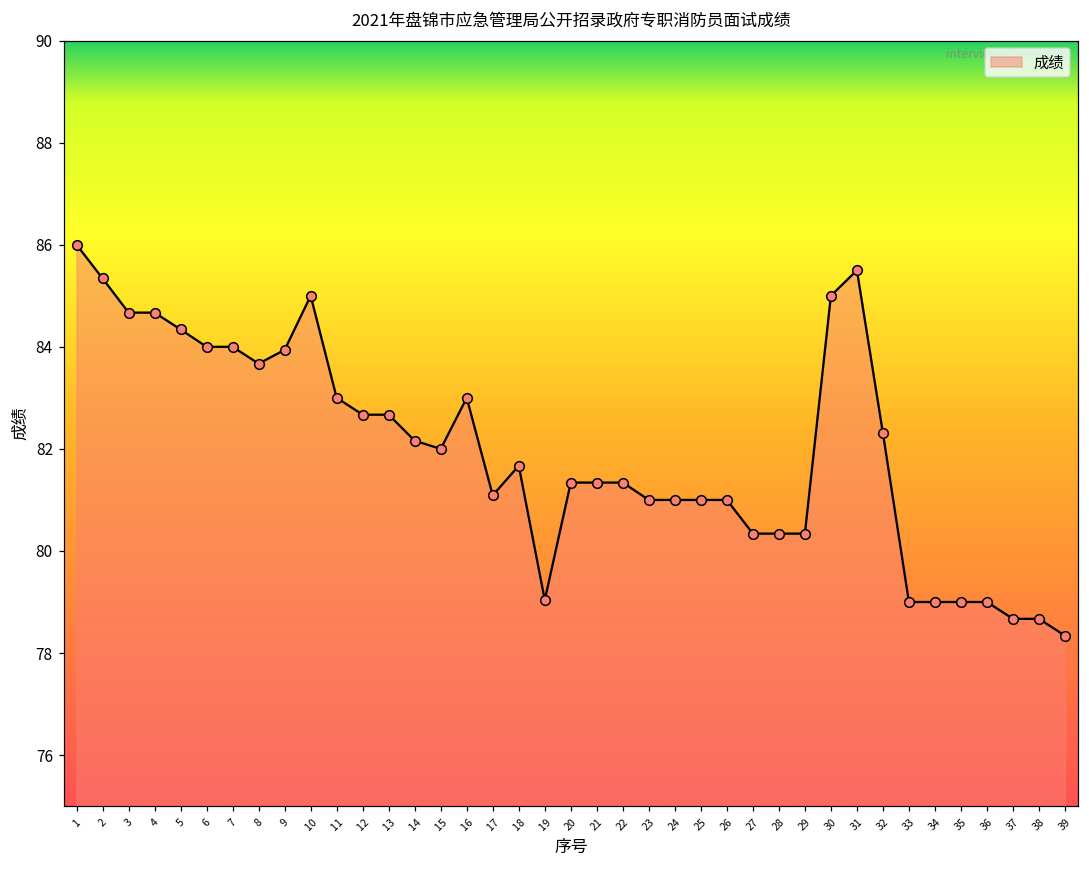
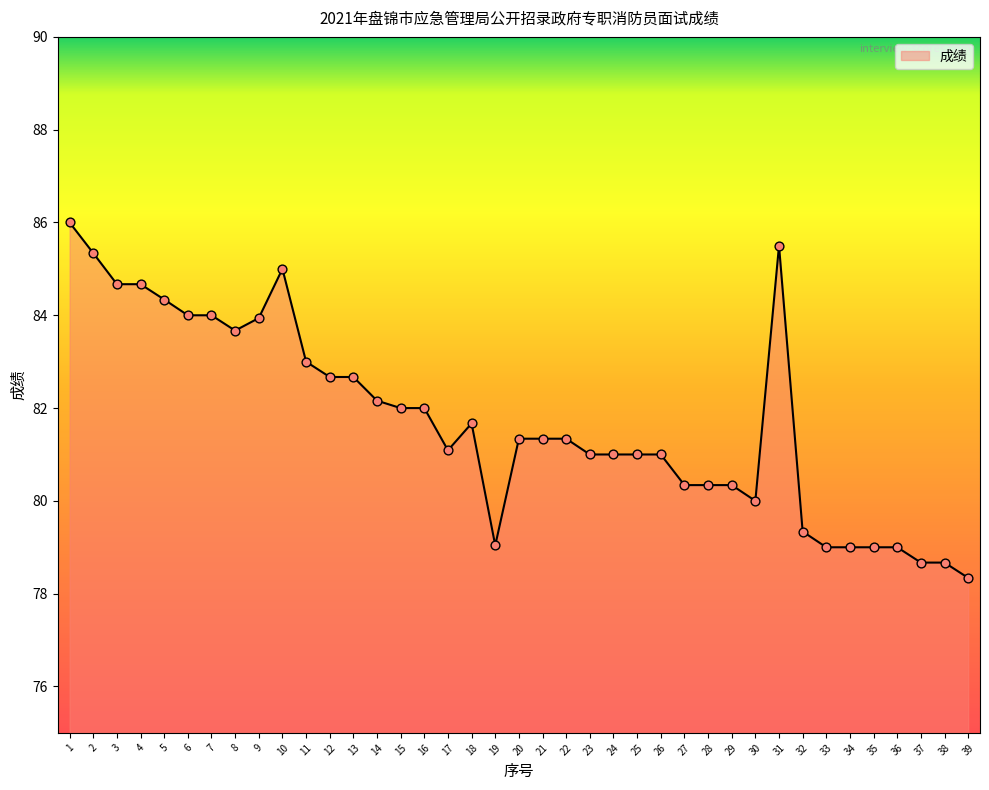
  {
    "1": 86.0,
    "2": 85.3,
    "3": 84.7,
    "4": 84.7,
    "5": 84.3,
    "6": 84.0,
    "7": 84.0,
    "8": 83.7,
    "9": 83.9,
    "10": 85.0,
    "11": 83.0,
    "12": 82.7,
    "13": 82.7,
    "14": 82.2,
    "15": 82.0,
-   "16": 83,
+   "16": 82,
    "17": 81.1,
    "18": 81.7,
    "19": 79.0,
    "20": 81.3,
    "21": 81.3,
    "22": 81.3,
    "23": 81.0,
    "24": 81.0,
    "25": 81.0,
    "26": 81.0,
    "27": 80.3,
    "28": 80.3,
    "29": 80.3,
-   "30": 85,
+   "30": 80,
    "31": 85.5,
-   "32": 82.3,
+   "32": 79.3,
    "33": 79.0,
    "34": 79.0,
    "35": 79.0,
    "36": 79.0,
    "37": 78.7,
    "38": 78.7,
    "39": 78.3
  }
